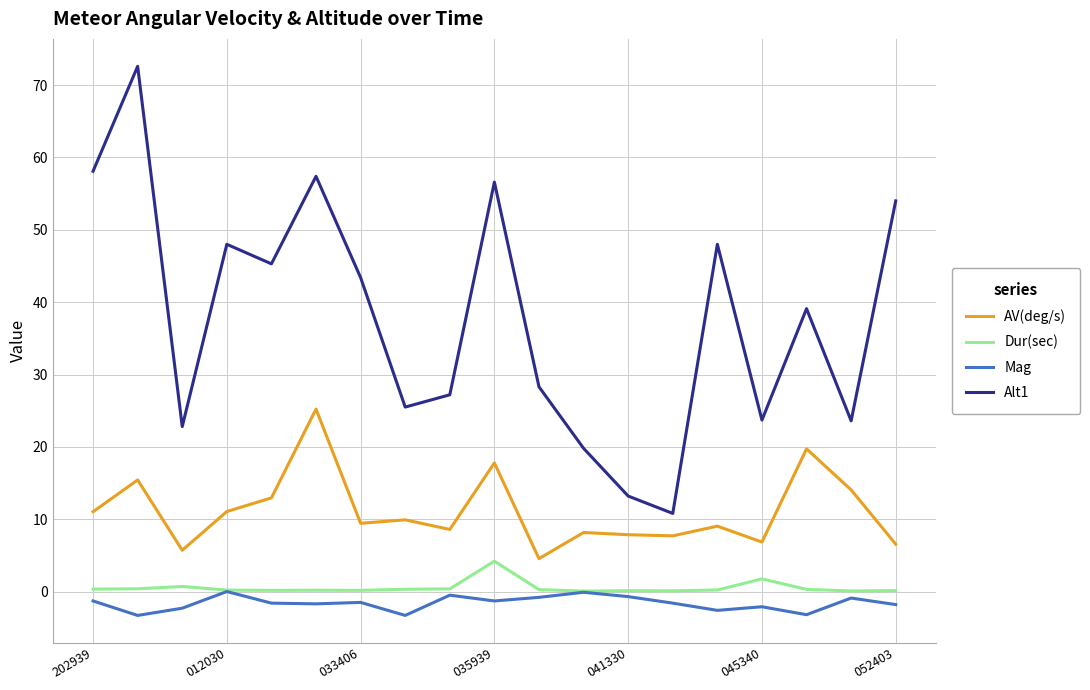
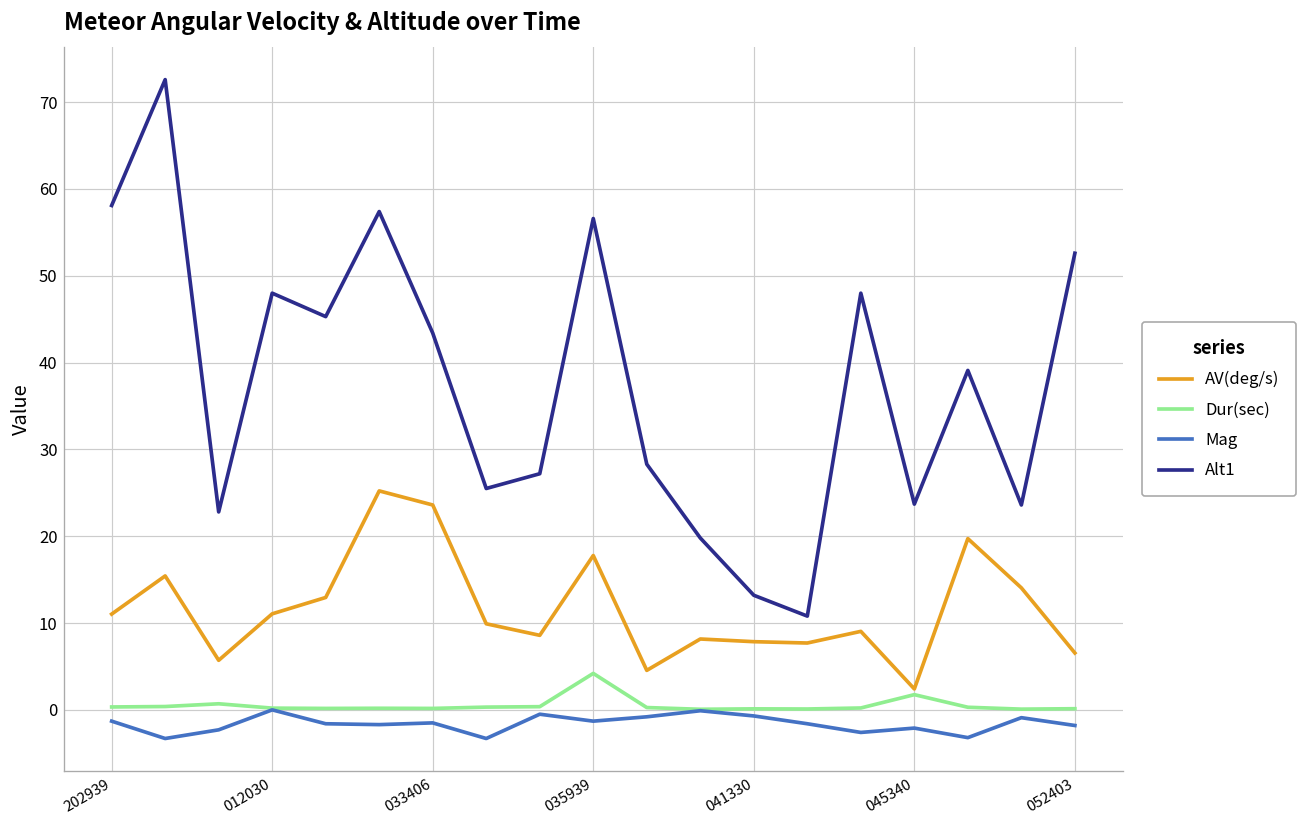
  {
    "AV(deg/s)": {
      "202939": 11,
      "012030": 11,
-     "033406": 9,
+     "033406": 24,
      "035939": 18,
      "041330": 8,
-     "045340": 7,
+     "045340": 2,
      "052403": 7
    },
    "Dur(sec)": {
      "202939": 0,
      "033406": 0,
      "035939": 4,
      "041330": 0,
      "045340": 2,
      "052403": 0
    },
    "Mag": {
      "202939": -1,
      "033406": -2,
      "035939": -1,
      "041330": -1,
      "045340": -2,
      "052403": -2
    },
    "Alt1": {
      "202939": 58,
      "012030": 48,
      "033406": 43,
      "035939": 57,
      "041330": 13,
      "045340": 24,
-     "052403": 54
+     "052403": 53
    }
  }
